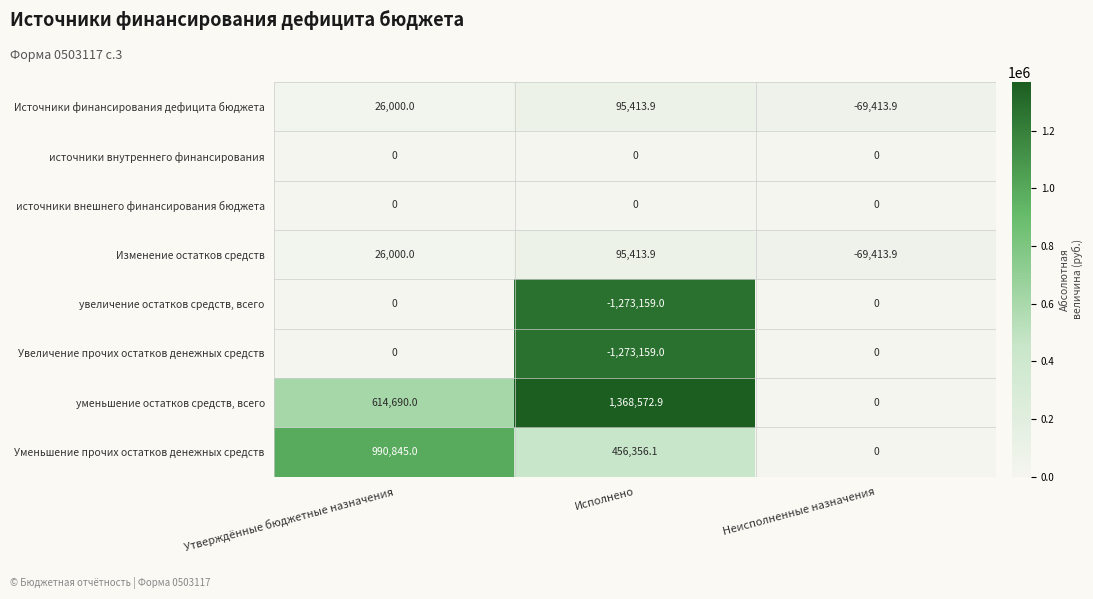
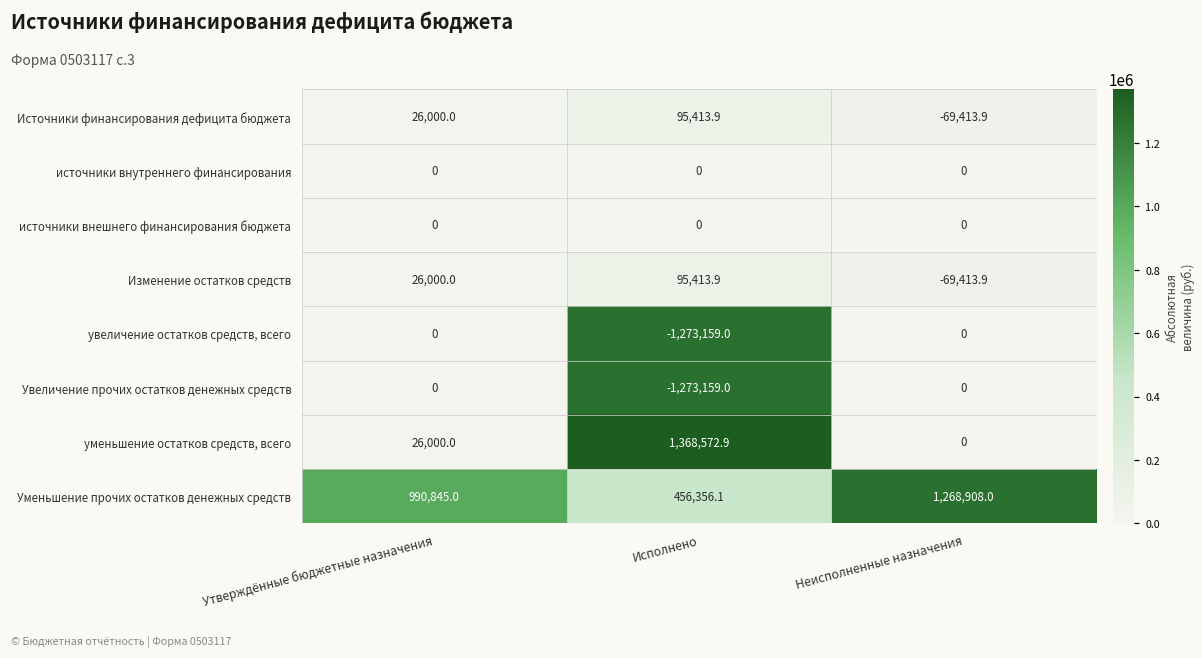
  {
    "Источники финансирования дефицита бюджета": {
      "Утверждённые бюджетные назначения": "26,000.0",
      "Исполнено": "95,413.9",
      "Неисполненные назначения": "-69,413.9"
    },
    "источники внутреннего финансирования": {
      "Утверждённые бюджетные назначения": "0",
      "Исполнено": "0",
      "Неисполненные назначения": "0"
    },
    "источники внешнего финансирования бюджета": {
      "Утверждённые бюджетные назначения": "0",
      "Исполнено": "0",
      "Неисполненные назначения": "0"
    },
    "Изменение остатков средств": {
      "Утверждённые бюджетные назначения": "26,000.0",
      "Исполнено": "95,413.9",
      "Неисполненные назначения": "-69,413.9"
    },
    "увеличение остатков средств, всего": {
      "Утверждённые бюджетные назначения": "0",
      "Исполнено": "-1,273,159.0",
      "Неисполненные назначения": "0"
    },
    "Увеличение прочих остатков денежных средств": {
      "Утверждённые бюджетные назначения": "0",
      "Исполнено": "-1,273,159.0",
      "Неисполненные назначения": "0"
    },
    "уменьшение остатков средств, всего": {
-     "Утверждённые бюджетные назначения": "614,690.0",
+     "Утверждённые бюджетные назначения": "26,000.0",
      "Исполнено": "1,368,572.9",
      "Неисполненные назначения": "0"
    },
    "Уменьшение прочих остатков денежных средств": {
      "Утверждённые бюджетные назначения": "990,845.0",
      "Исполнено": "456,356.1",
-     "Неисполненные назначения": "0"
+     "Неисполненные назначения": "1,268,908.0"
    }
  }
